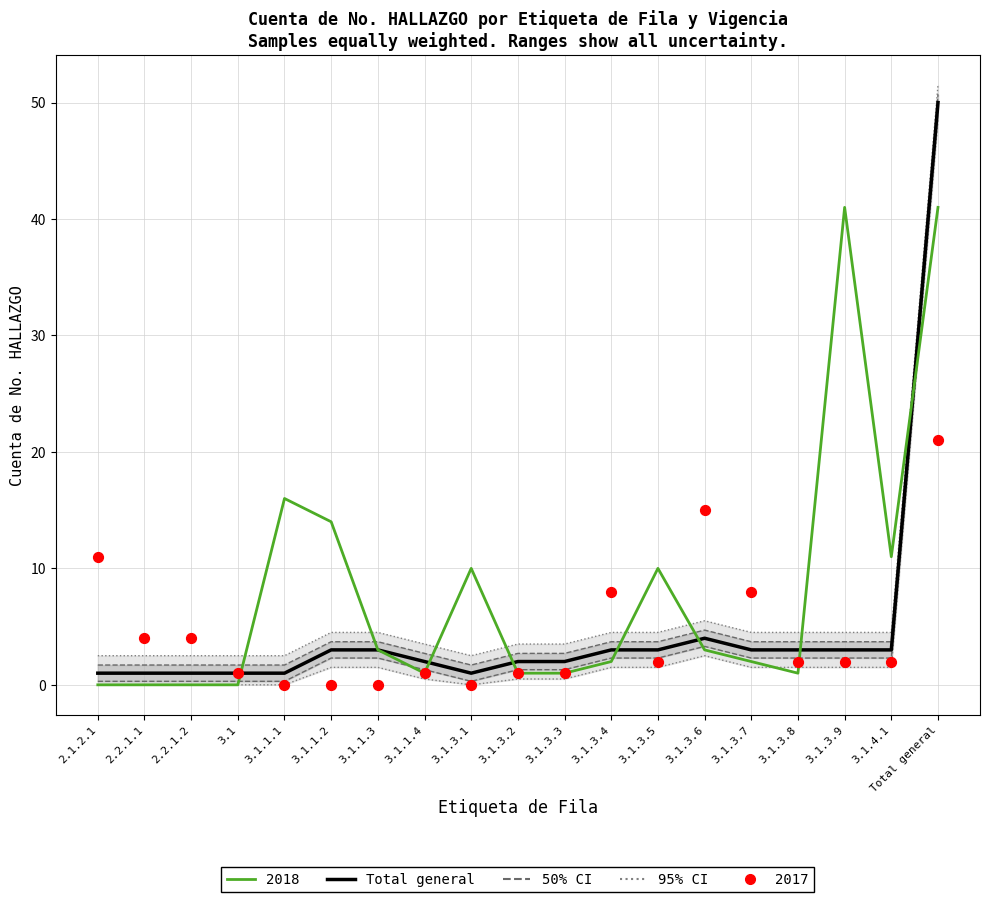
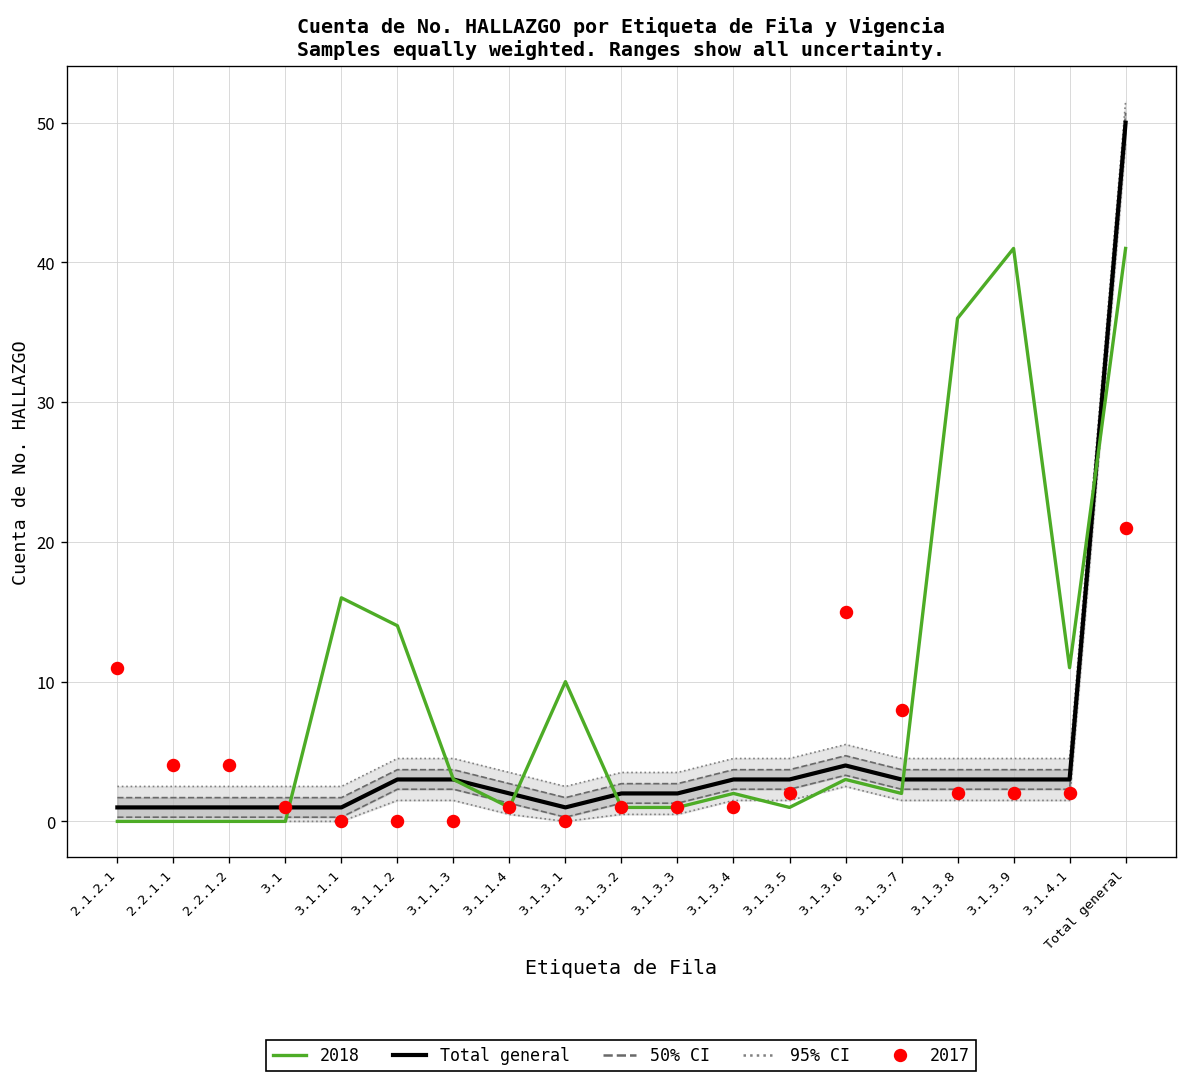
  {
    "2017": {
-     "3.1.3.4": 8
+     "3.1.3.4": 1
    },
    "Total general": {
      "2.1.2.1": 1,
      "2.2.1.1": 1,
      "2.2.1.2": 1,
      "3.1.1.1": 1,
      "3.1.1.2": 3,
      "3.1.1.4": 2,
      "3.1.3.1": 1,
      "3.1.3.2": 2,
      "3.1.3.3": 2,
      "3.1.3.4": 3,
      "3.1.3.5": 3,
      "3.1.3.6": 4,
      "3.1.3.7": 3,
      "3.1.3.8": 3,
      "3.1.3.9": 3,
      "3.1.4.1": 3,
      "Total general": 50
    },
    "2018": {
      "3.1.1.1": 16,
      "3.1.1.2": 14,
      "3.1.3.1": 10,
      "3.1.3.4": 2,
-     "3.1.3.5": 10,
+     "3.1.3.5": 1,
      "3.1.3.6": 3,
      "3.1.3.7": 2,
-     "3.1.3.8": 1,
+     "3.1.3.8": 36,
      "3.1.3.9": 41,
      "3.1.4.1": 11,
      "Total general": 41
    }
  }
